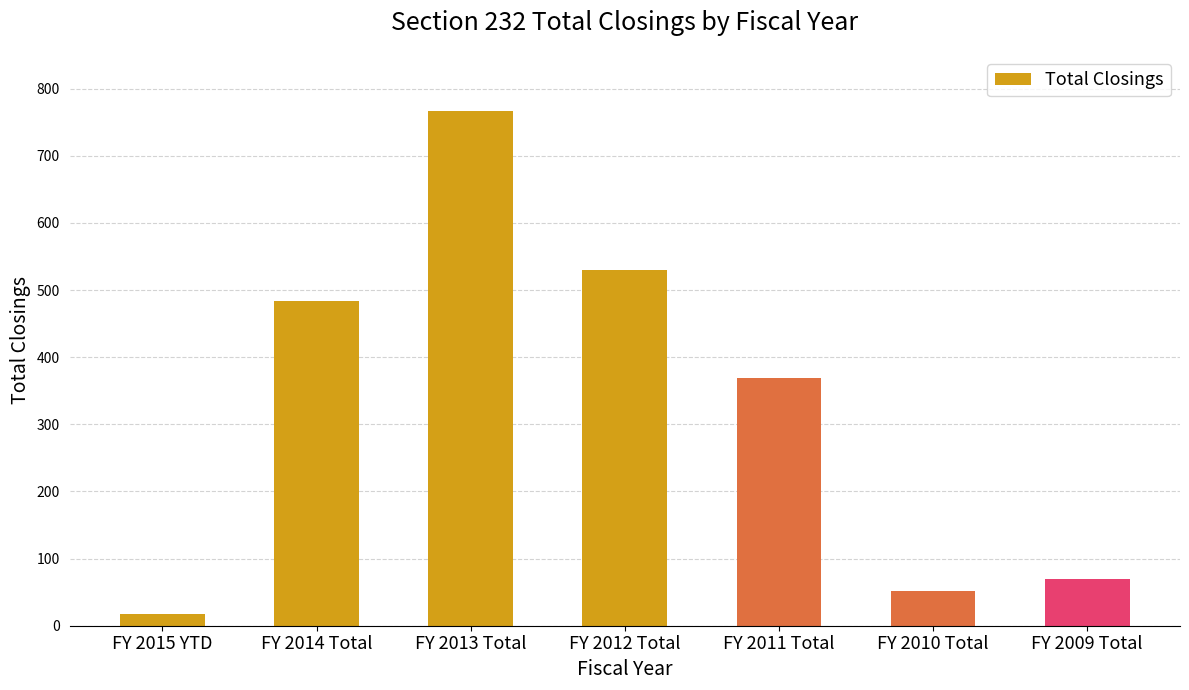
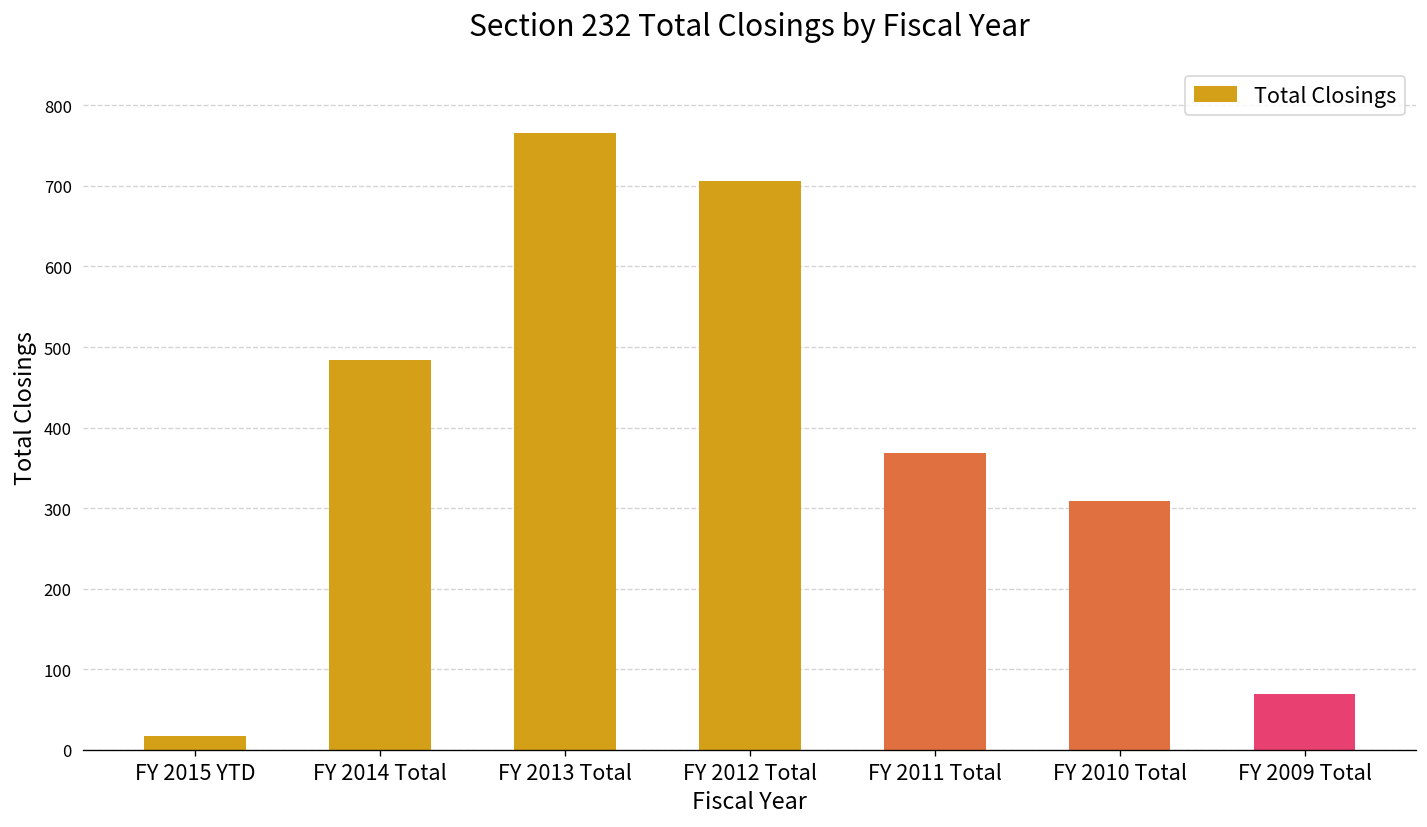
  {
    "FY 2015 YTD": 20,
    "FY 2014 Total": 480,
    "FY 2013 Total": 770,
-   "FY 2012 Total": 530,
+   "FY 2012 Total": 710,
    "FY 2011 Total": 370,
-   "FY 2010 Total": 50,
+   "FY 2010 Total": 310,
    "FY 2009 Total": 70
  }
